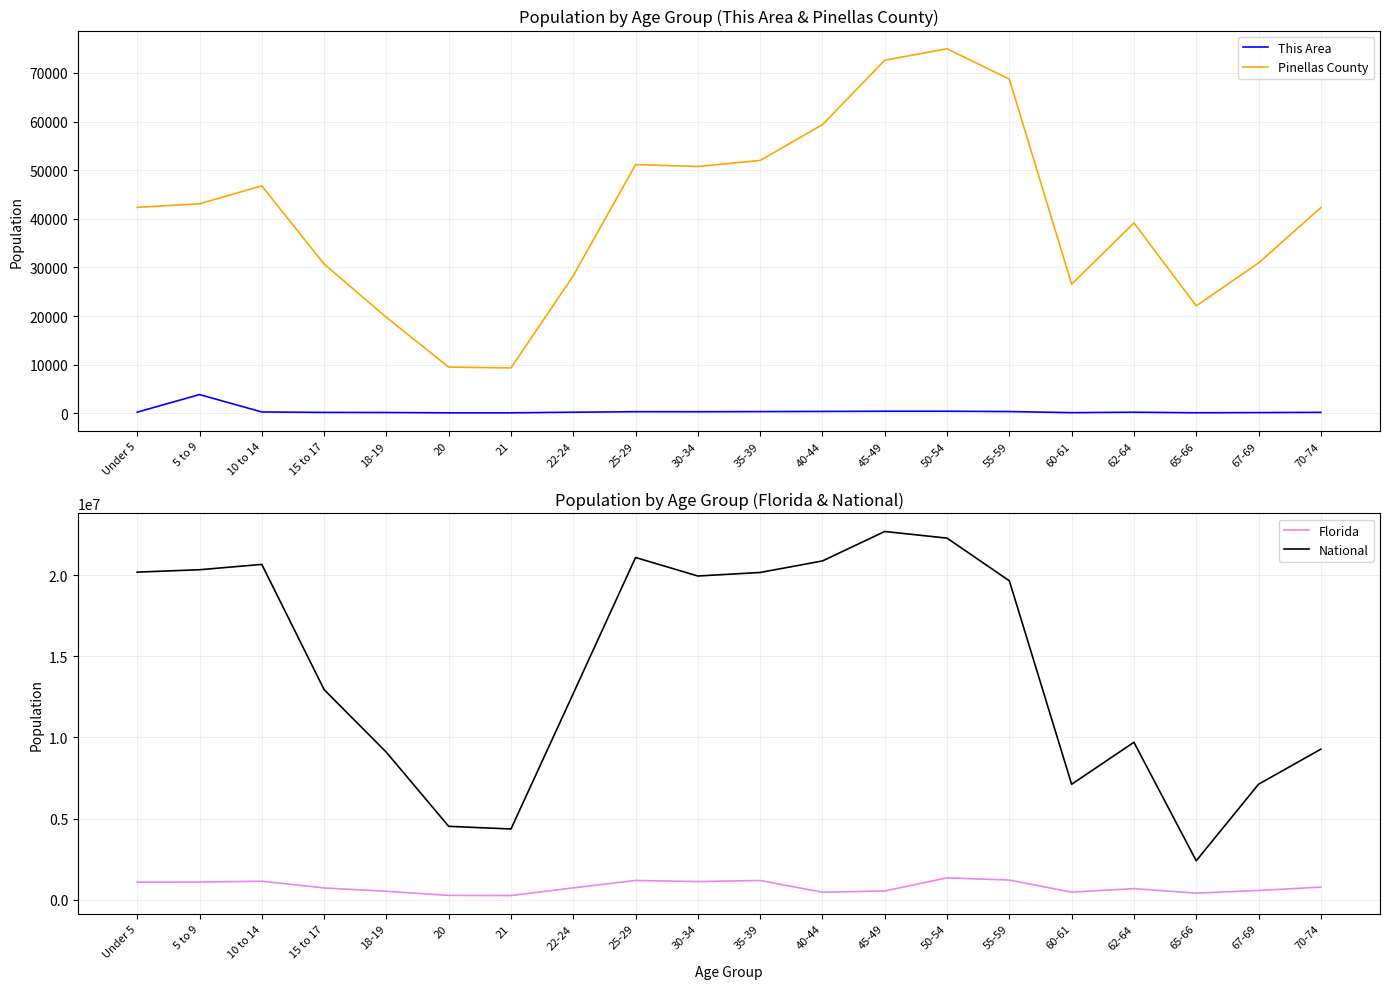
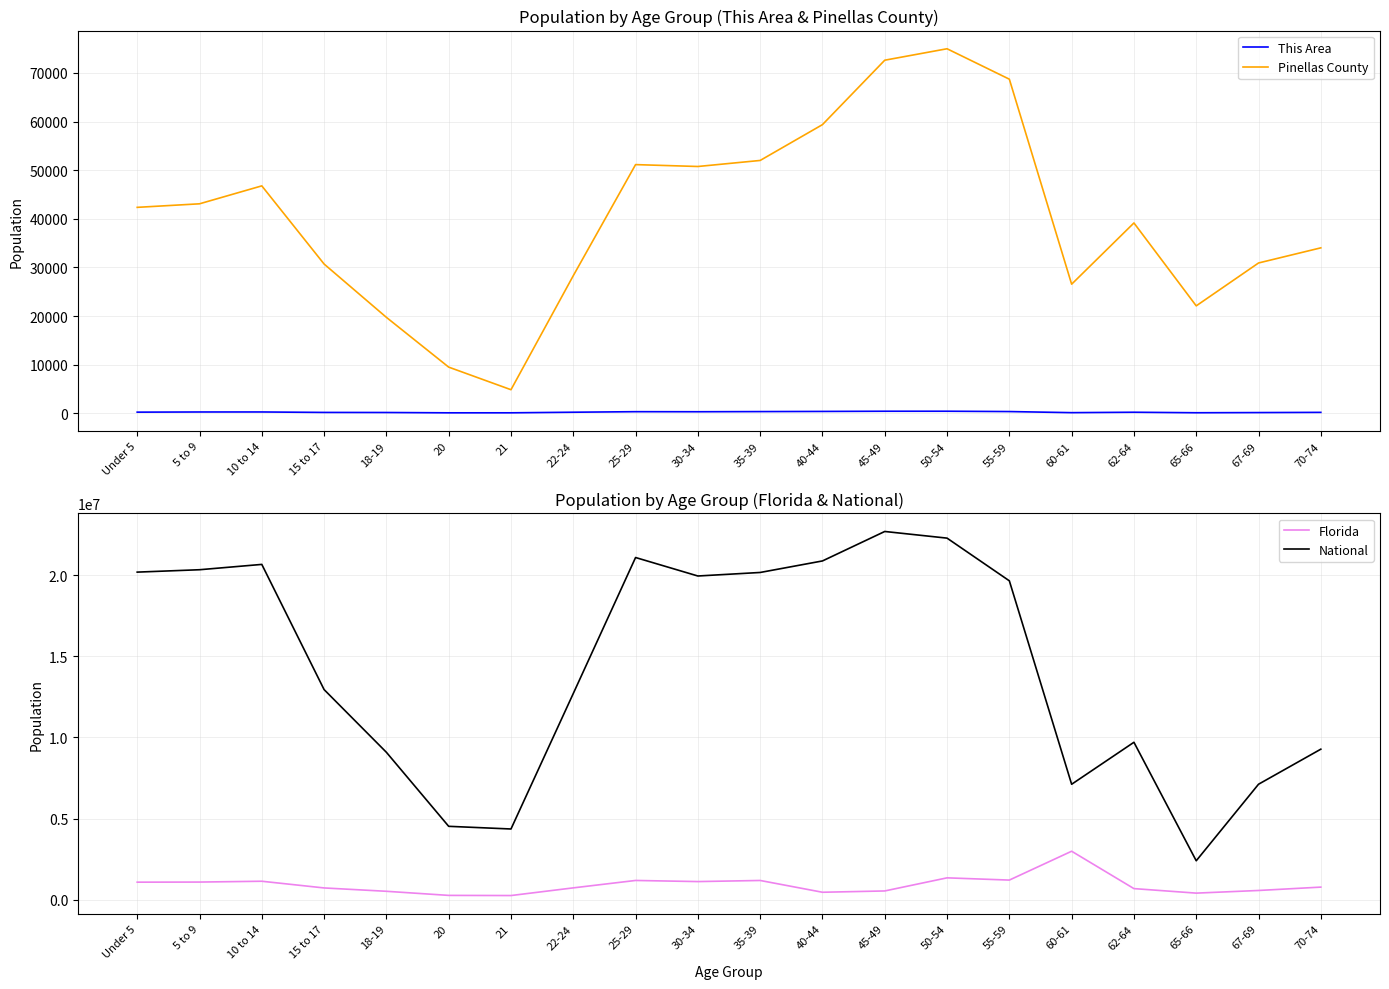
  {
    "Population by Age Group (This Area & Pinellas County)": {
      "This Area": {
        "Under 5": 0,
-       "5 to 9": 4000,
+       "5 to 9": 0,
        "10 to 14": 0,
        "15 to 17": 0,
        "18-19": 0,
        "20": 0,
        "21": 0,
        "22-24": 0,
        "25-29": 0,
        "30-34": 0,
        "35-39": 0,
        "40-44": 0,
        "45-49": 0,
        "50-54": 0,
        "55-59": 0,
        "60-61": 0,
        "62-64": 0,
        "65-66": 0,
        "67-69": 0,
        "70-74": 0
      },
      "Pinellas County": {
        "Under 5": 42000,
        "5 to 9": 43000,
        "10 to 14": 47000,
        "15 to 17": 31000,
        "18-19": 20000,
        "20": 9000,
-       "21": 9000,
+       "21": 5000,
        "22-24": 28000,
        "25-29": 51000,
        "30-34": 51000,
        "35-39": 52000,
        "40-44": 59000,
        "45-49": 73000,
        "50-54": 75000,
        "55-59": 69000,
        "60-61": 27000,
        "62-64": 39000,
        "65-66": 22000,
        "67-69": 31000,
-       "70-74": 42000
+       "70-74": 34000
      }
    },
    "Population by Age Group (Florida & National)": {
      "Florida": {
        "Under 5": 1100000,
        "5 to 9": 1100000,
        "10 to 14": 1100000,
        "15 to 17": 700000,
        "18-19": 500000,
        "20": 300000,
        "21": 200000,
        "22-24": 700000,
        "25-29": 1200000,
        "30-34": 1100000,
        "35-39": 1200000,
        "40-44": 500000,
        "45-49": 500000,
        "50-54": 1300000,
        "55-59": 1200000,
-       "60-61": 500000,
+       "60-61": 3000000,
        "62-64": 700000,
        "65-66": 400000,
        "67-69": 600000,
        "70-74": 800000
      },
      "National": {
        "Under 5": 20200000,
        "5 to 9": 20300000,
        "10 to 14": 20700000,
        "15 to 17": 13000000,
        "18-19": 9100000,
        "20": 4500000,
        "21": 4400000,
        "22-24": 12700000,
        "25-29": 21100000,
        "30-34": 20000000,
        "35-39": 20200000,
        "40-44": 20900000,
        "45-49": 22700000,
        "50-54": 22300000,
        "55-59": 19700000,
        "60-61": 7100000,
        "62-64": 9700000,
        "65-66": 2400000,
        "67-69": 7100000,
        "70-74": 9300000
      }
    }
  }
